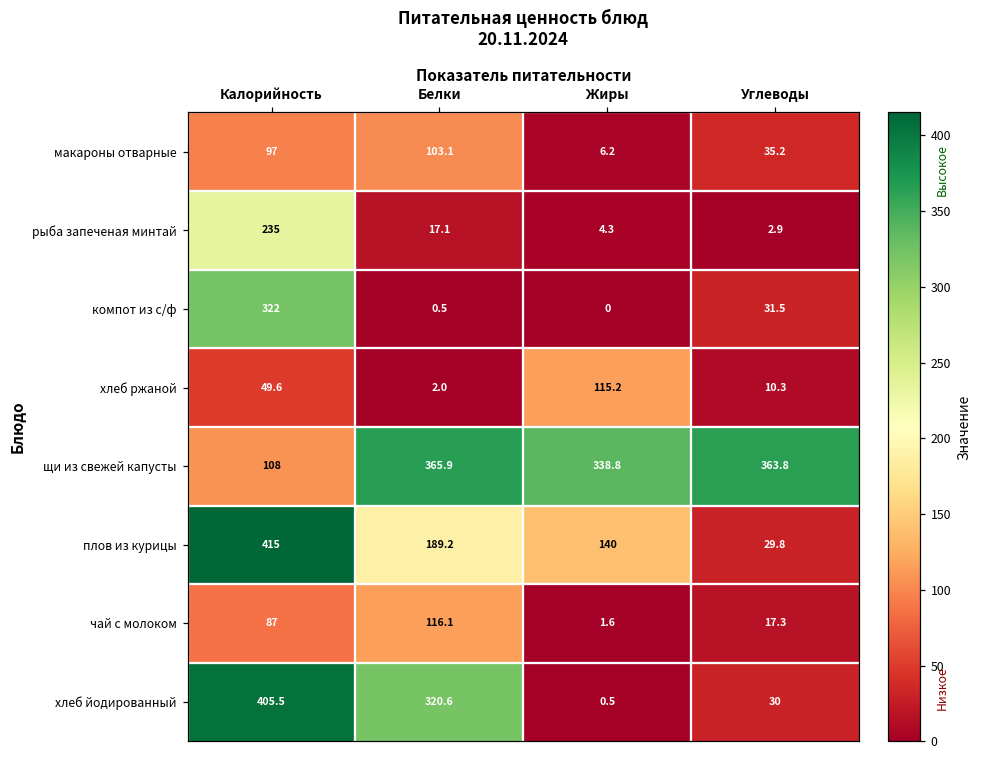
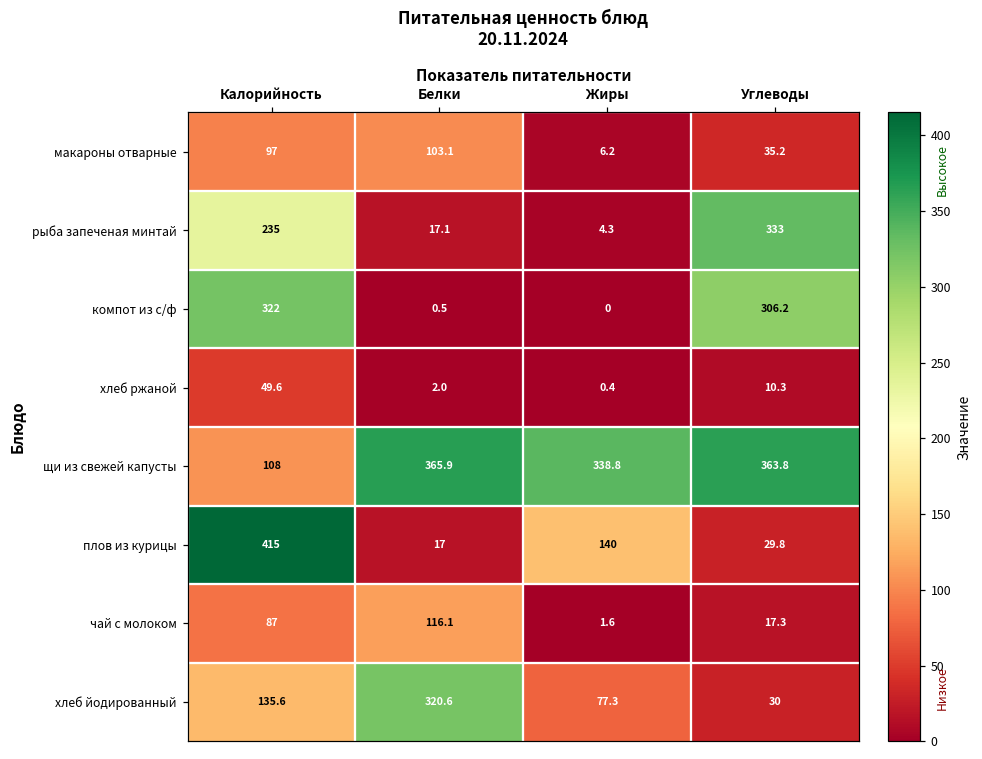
  {
    "макароны отварные": {
      "Калорийность": 97,
      "Белки": 103.1,
      "Жиры": 6.2,
      "Углеводы": 35.2
    },
    "рыба запеченая минтай": {
      "Калорийность": 235,
      "Белки": 17.1,
      "Жиры": 4.3,
-     "Углеводы": 2.9
+     "Углеводы": 333
    },
    "компот из с/ф": {
      "Калорийность": 322,
      "Белки": 0.5,
      "Жиры": 0,
-     "Углеводы": 31.5
+     "Углеводы": 306.2
    },
    "хлеб ржаной": {
      "Калорийность": 49.6,
      "Белки": 2.0,
-     "Жиры": 115.2,
+     "Жиры": 0.4,
      "Углеводы": 10.3
    },
    "щи из свежей капусты": {
      "Калорийность": 108,
      "Белки": 365.9,
      "Жиры": 338.8,
      "Углеводы": 363.8
    },
    "плов из курицы": {
      "Калорийность": 415,
-     "Белки": 189.2,
+     "Белки": 17,
      "Жиры": 140,
      "Углеводы": 29.8
    },
    "чай с молоком": {
      "Калорийность": 87,
      "Белки": 116.1,
      "Жиры": 1.6,
      "Углеводы": 17.3
    },
    "хлеб йодированный": {
-     "Калорийность": 405.5,
+     "Калорийность": 135.6,
      "Белки": 320.6,
-     "Жиры": 0.5,
+     "Жиры": 77.3,
      "Углеводы": 30
    }
  }
